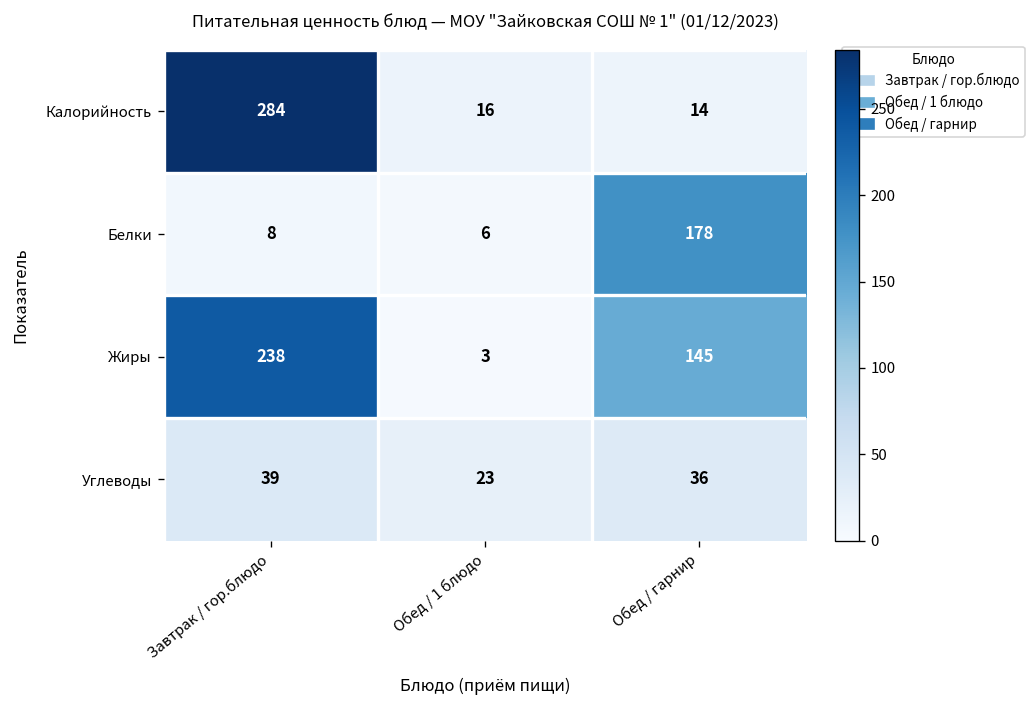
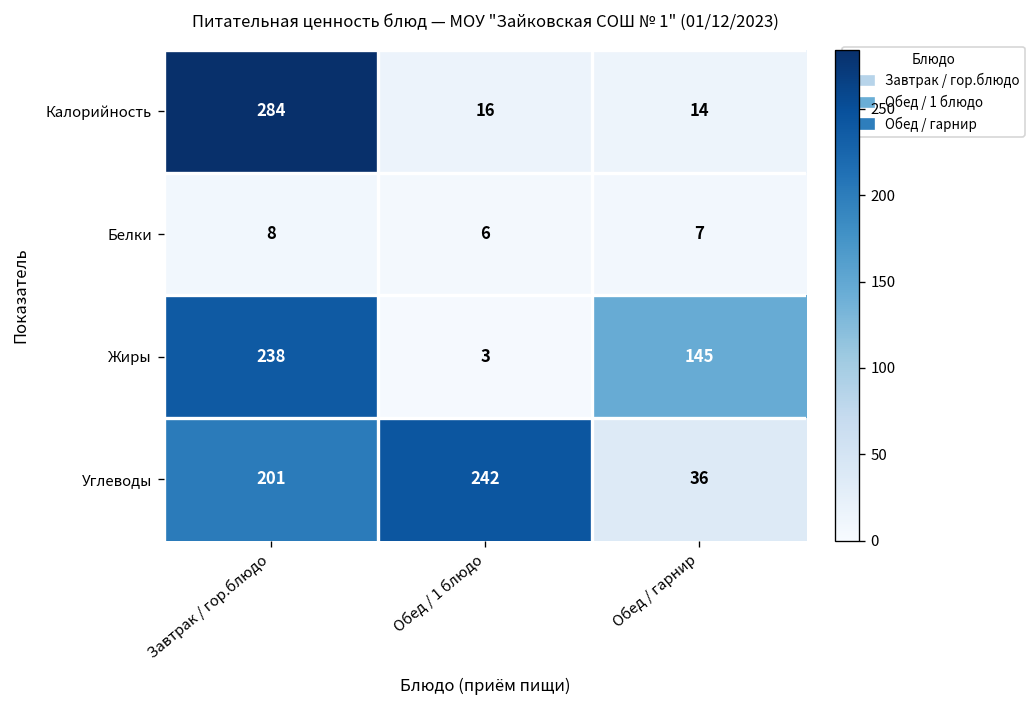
  {
    "Калорийность": {
      "Завтрак / гор.блюдо": 284,
      "Обед / 1 блюдо": 16,
      "Обед / гарнир": 14
    },
    "Белки": {
      "Завтрак / гор.блюдо": 8,
      "Обед / 1 блюдо": 6,
-     "Обед / гарнир": 178
+     "Обед / гарнир": 7
    },
    "Жиры": {
      "Завтрак / гор.блюдо": 238,
      "Обед / 1 блюдо": 3,
      "Обед / гарнир": 145
    },
    "Углеводы": {
-     "Завтрак / гор.блюдо": 39,
-     "Обед / 1 блюдо": 23,
+     "Завтрак / гор.блюдо": 201,
+     "Обед / 1 блюдо": 242,
      "Обед / гарнир": 36
    }
  }
